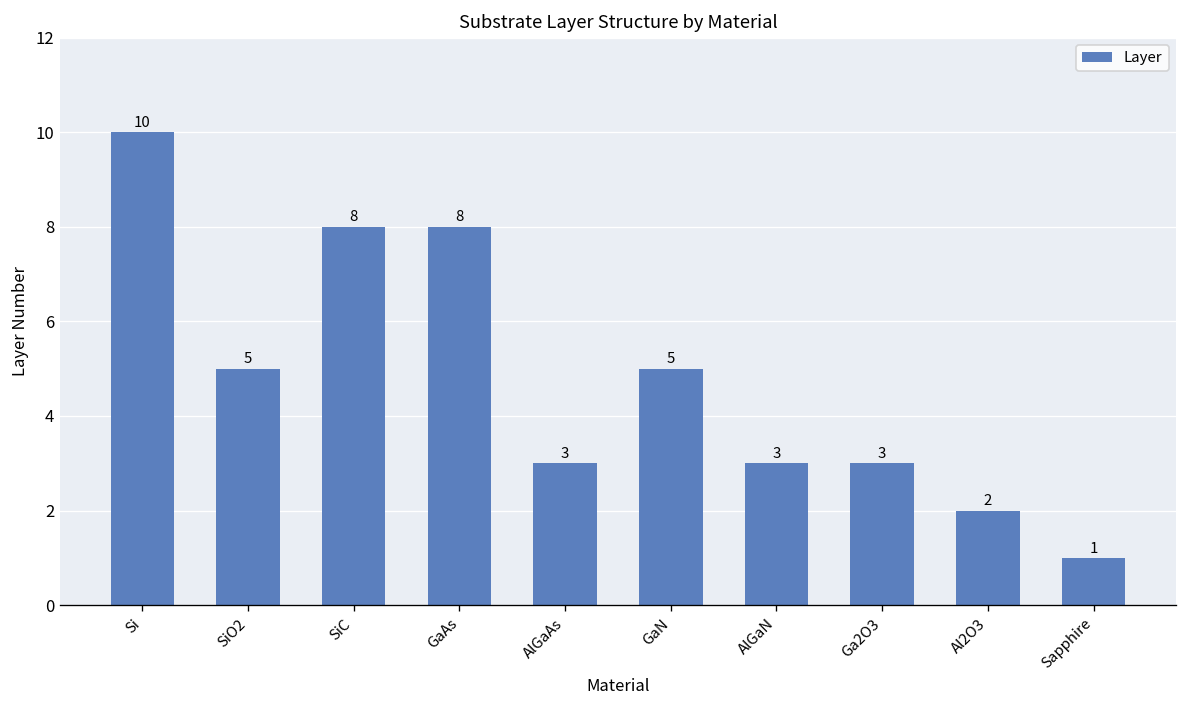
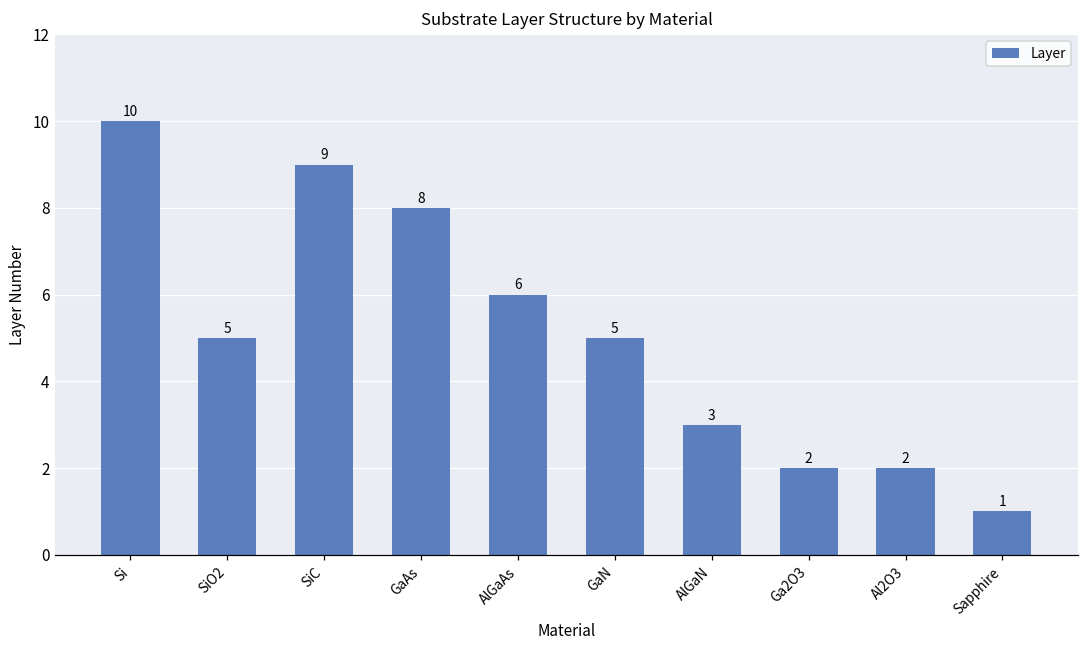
  {
    "Si": 10,
    "SiO2": 5,
-   "SiC": 8,
+   "SiC": 9,
    "GaAs": 8,
-   "AlGaAs": 3,
+   "AlGaAs": 6,
    "GaN": 5,
    "AlGaN": 3,
-   "Ga2O3": 3,
+   "Ga2O3": 2,
    "Al2O3": 2,
    "Sapphire": 1
  }
